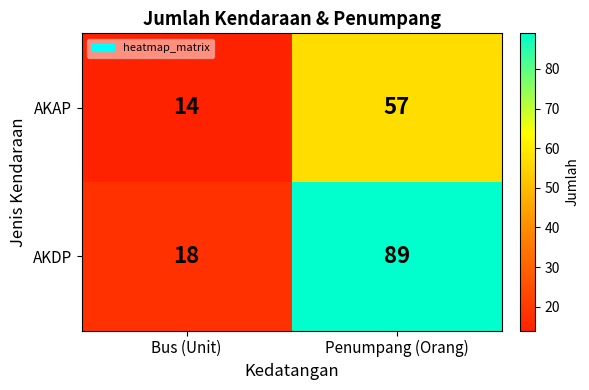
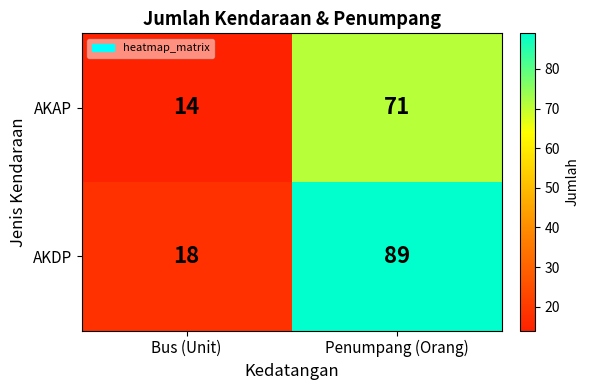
  {
    "AKAP": {
      "Bus (Unit)": 14,
-     "Penumpang (Orang)": 57
+     "Penumpang (Orang)": 71
    },
    "AKDP": {
      "Bus (Unit)": 18,
      "Penumpang (Orang)": 89
    }
  }
